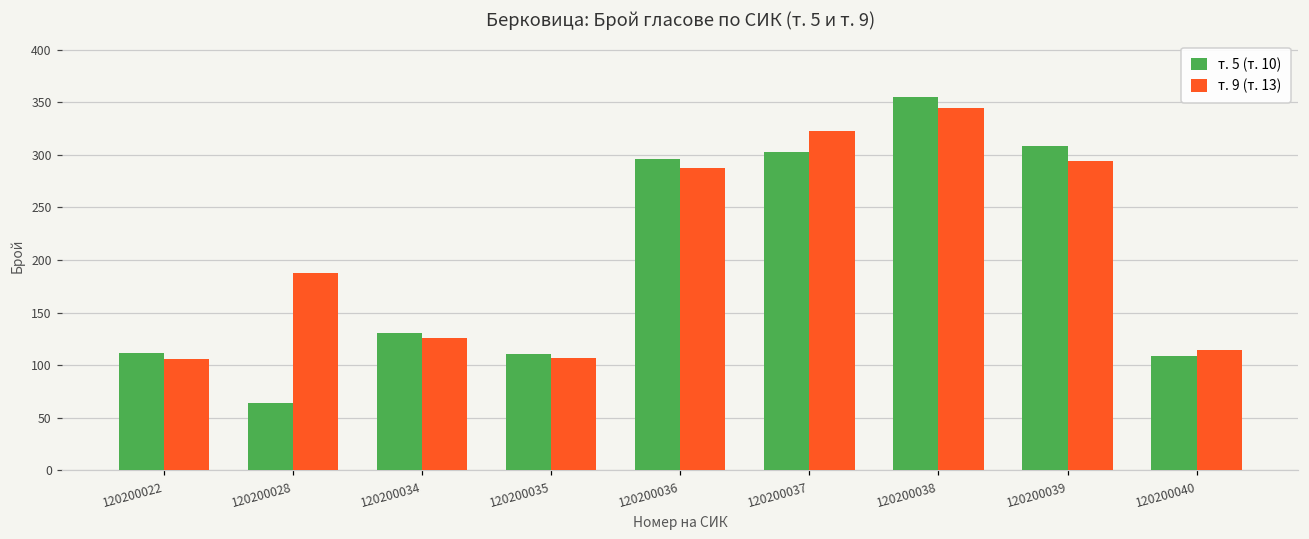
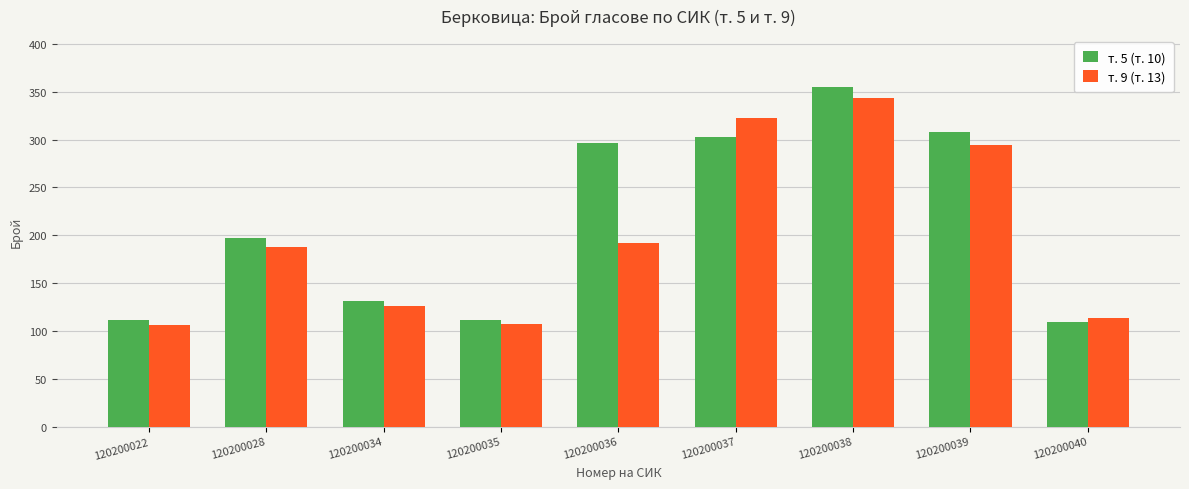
  {
    "т. 5 (т. 10)": {
      "120200022": 110,
-     "120200028": 60,
+     "120200028": 200,
      "120200034": 130,
      "120200035": 110,
      "120200036": 300,
      "120200037": 300,
      "120200038": 360,
      "120200039": 310,
      "120200040": 110
    },
    "т. 9 (т. 13)": {
      "120200022": 110,
      "120200028": 190,
      "120200034": 130,
      "120200035": 110,
-     "120200036": 290,
+     "120200036": 190,
      "120200037": 320,
      "120200038": 340,
      "120200039": 290,
      "120200040": 110
    }
  }
